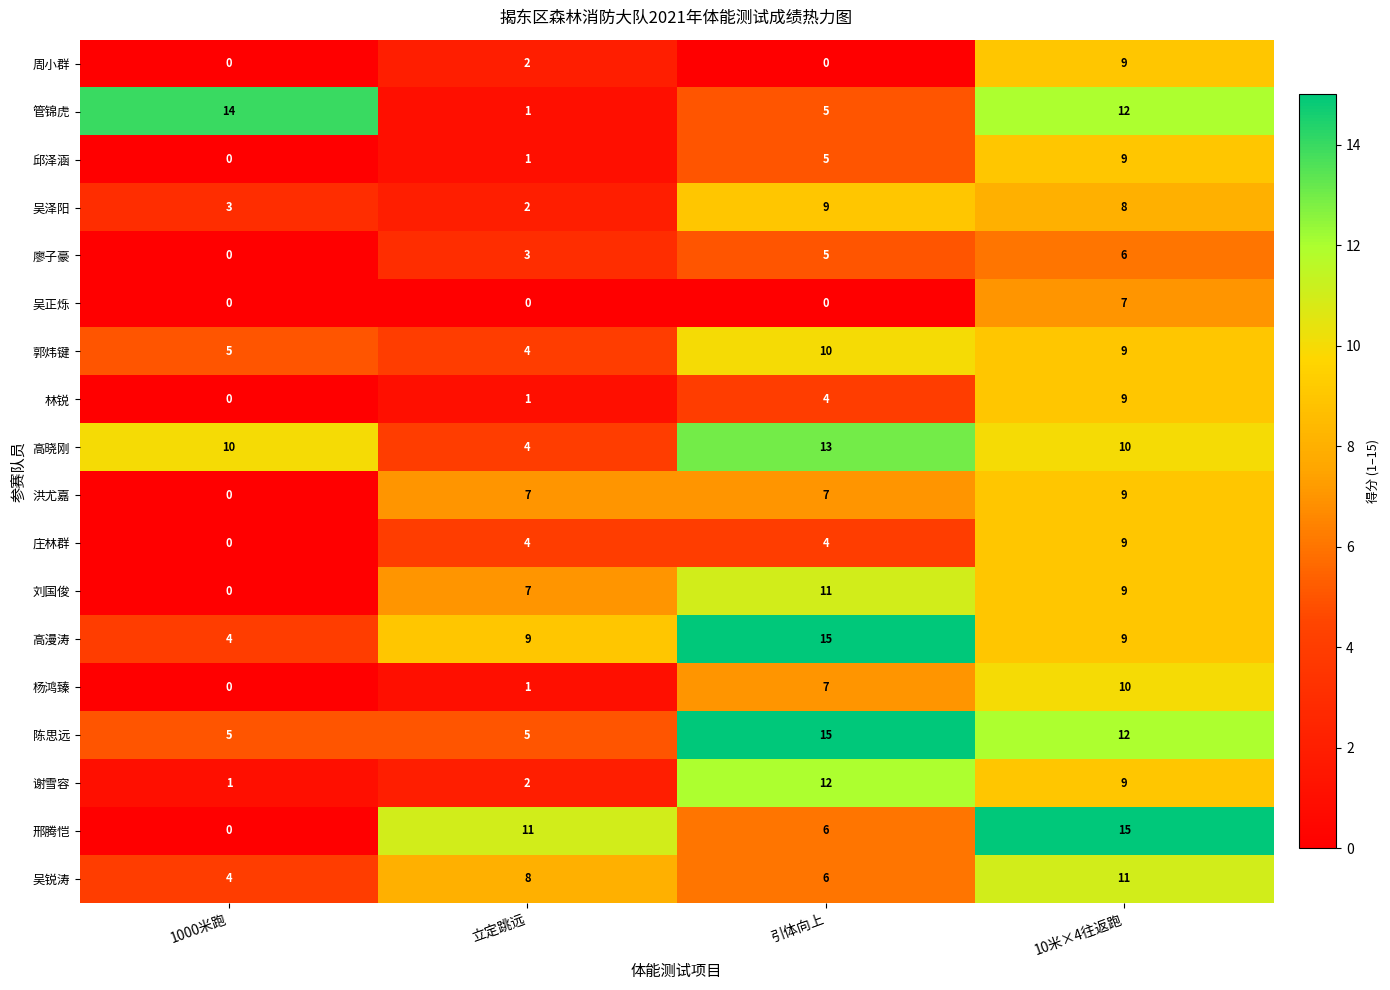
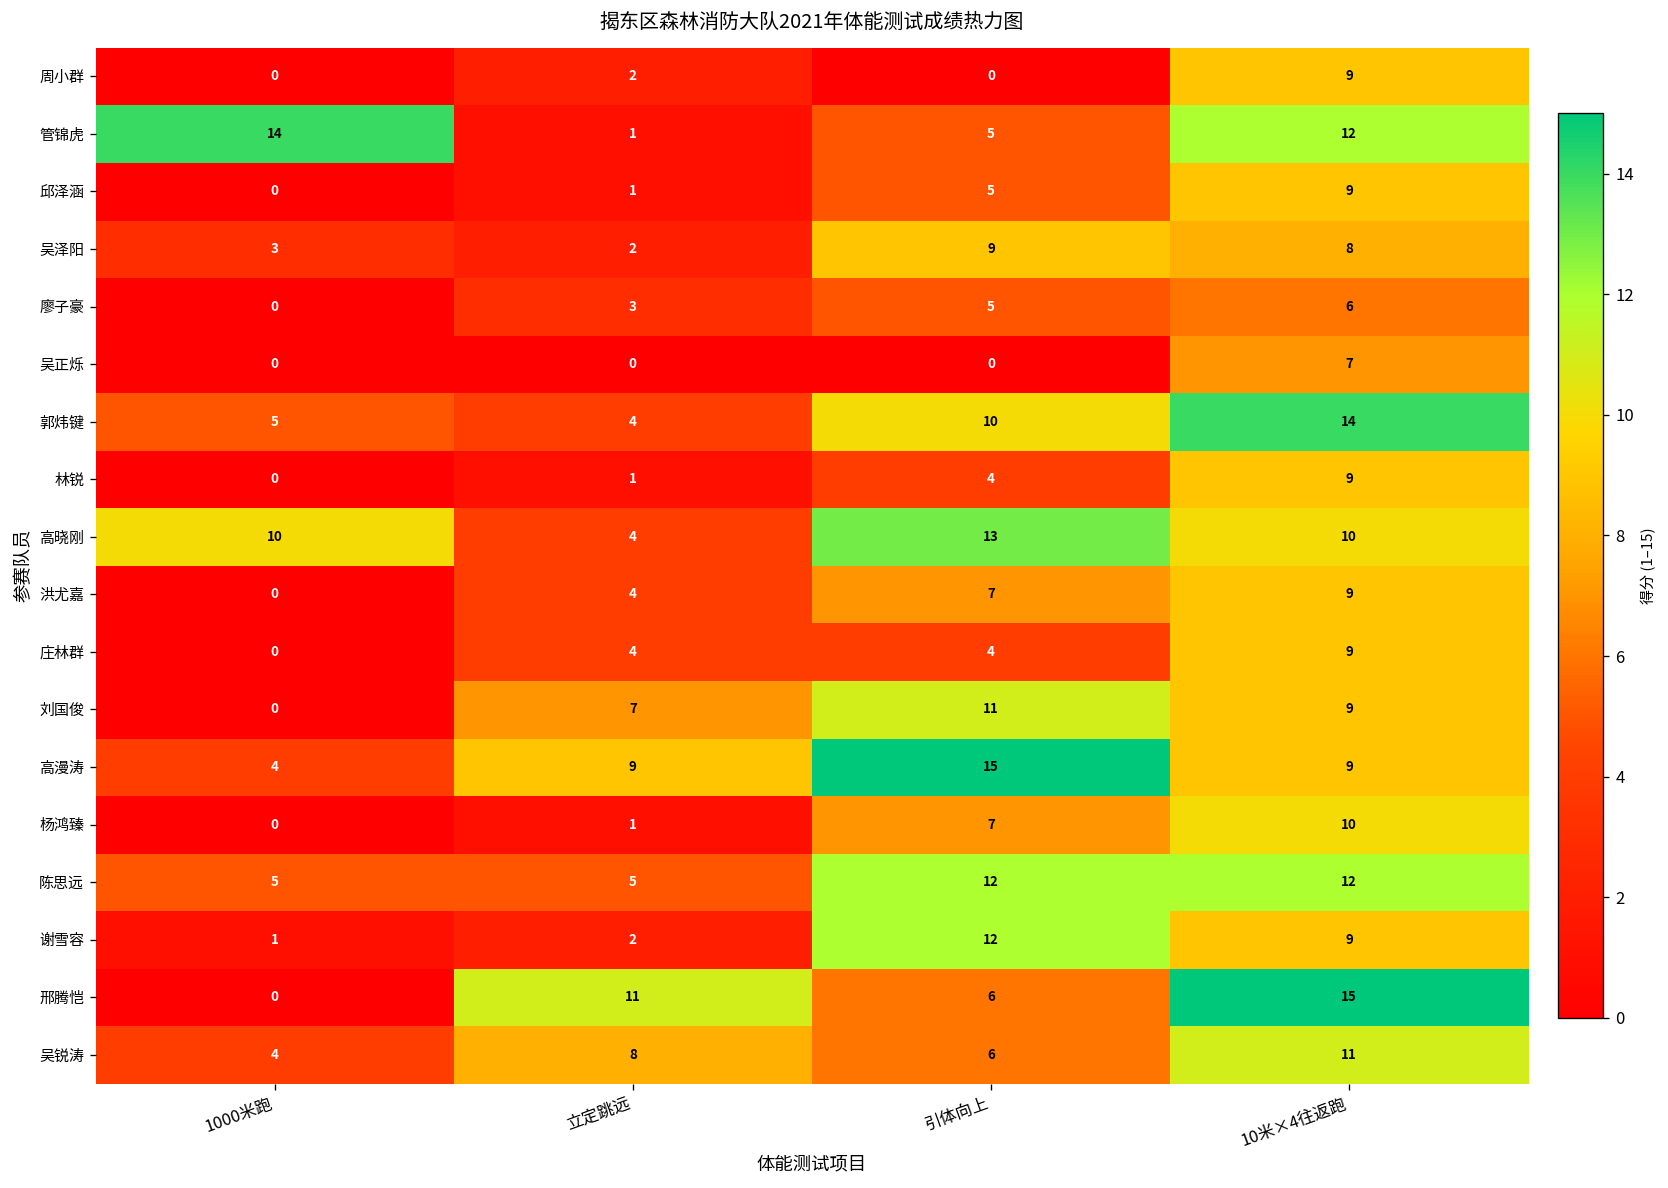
  {
    "周小群": {
      "1000米跑": 0,
      "立定跳远": 2,
      "引体向上": 0,
      "10米×4往返跑": 9
    },
    "管锦虎": {
      "1000米跑": 14,
      "立定跳远": 1,
      "引体向上": 5,
      "10米×4往返跑": 12
    },
    "邱泽涵": {
      "1000米跑": 0,
      "立定跳远": 1,
      "引体向上": 5,
      "10米×4往返跑": 9
    },
    "吴泽阳": {
      "1000米跑": 3,
      "立定跳远": 2,
      "引体向上": 9,
      "10米×4往返跑": 8
    },
    "廖子豪": {
      "1000米跑": 0,
      "立定跳远": 3,
      "引体向上": 5,
      "10米×4往返跑": 6
    },
    "吴正烁": {
      "1000米跑": 0,
      "立定跳远": 0,
      "引体向上": 0,
      "10米×4往返跑": 7
    },
    "郭炜键": {
      "1000米跑": 5,
      "立定跳远": 4,
      "引体向上": 10,
-     "10米×4往返跑": 9
+     "10米×4往返跑": 14
    },
    "林锐": {
      "1000米跑": 0,
      "立定跳远": 1,
      "引体向上": 4,
      "10米×4往返跑": 9
    },
    "高晓刚": {
      "1000米跑": 10,
      "立定跳远": 4,
      "引体向上": 13,
      "10米×4往返跑": 10
    },
    "洪尤嘉": {
      "1000米跑": 0,
-     "立定跳远": 7,
+     "立定跳远": 4,
      "引体向上": 7,
      "10米×4往返跑": 9
    },
    "庄林群": {
      "1000米跑": 0,
      "立定跳远": 4,
      "引体向上": 4,
      "10米×4往返跑": 9
    },
    "刘国俊": {
      "1000米跑": 0,
      "立定跳远": 7,
      "引体向上": 11,
      "10米×4往返跑": 9
    },
    "高漫涛": {
      "1000米跑": 4,
      "立定跳远": 9,
      "引体向上": 15,
      "10米×4往返跑": 9
    },
    "杨鸿臻": {
      "1000米跑": 0,
      "立定跳远": 1,
      "引体向上": 7,
      "10米×4往返跑": 10
    },
    "陈思远": {
      "1000米跑": 5,
      "立定跳远": 5,
-     "引体向上": 15,
+     "引体向上": 12,
      "10米×4往返跑": 12
    },
    "谢雪容": {
      "1000米跑": 1,
      "立定跳远": 2,
      "引体向上": 12,
      "10米×4往返跑": 9
    },
    "邢腾恺": {
      "1000米跑": 0,
      "立定跳远": 11,
      "引体向上": 6,
      "10米×4往返跑": 15
    },
    "吴锐涛": {
      "1000米跑": 4,
      "立定跳远": 8,
      "引体向上": 6,
      "10米×4往返跑": 11
    }
  }
